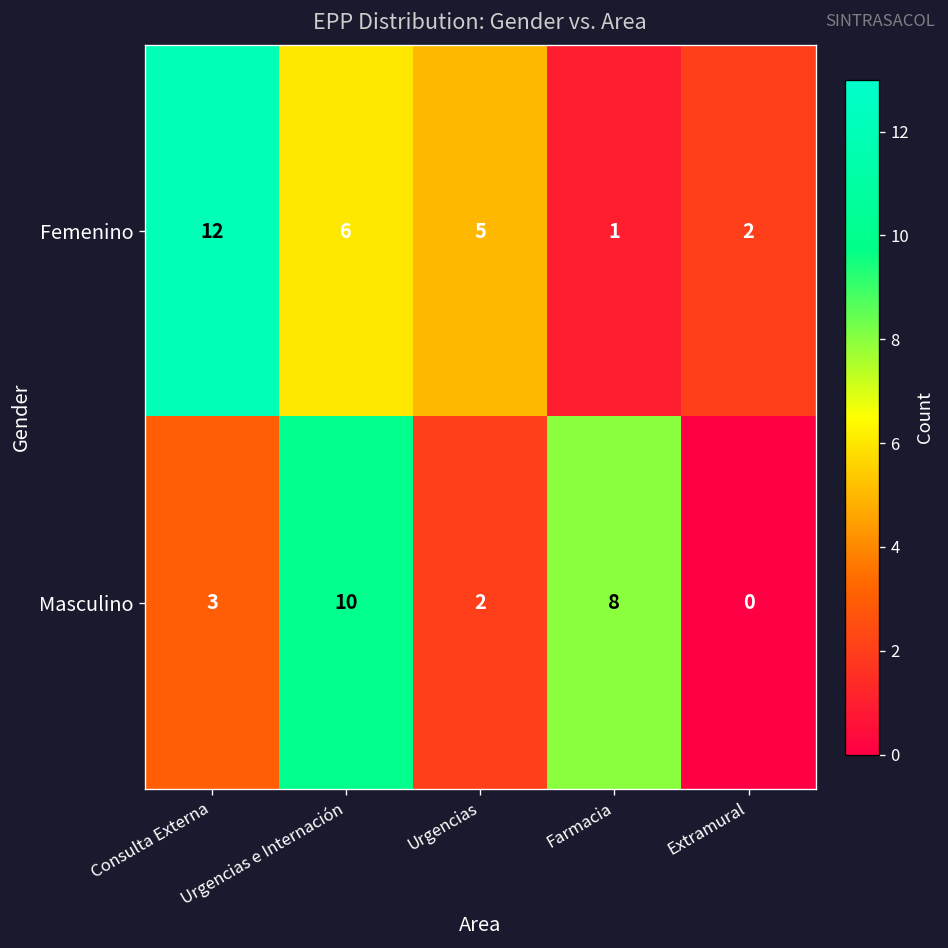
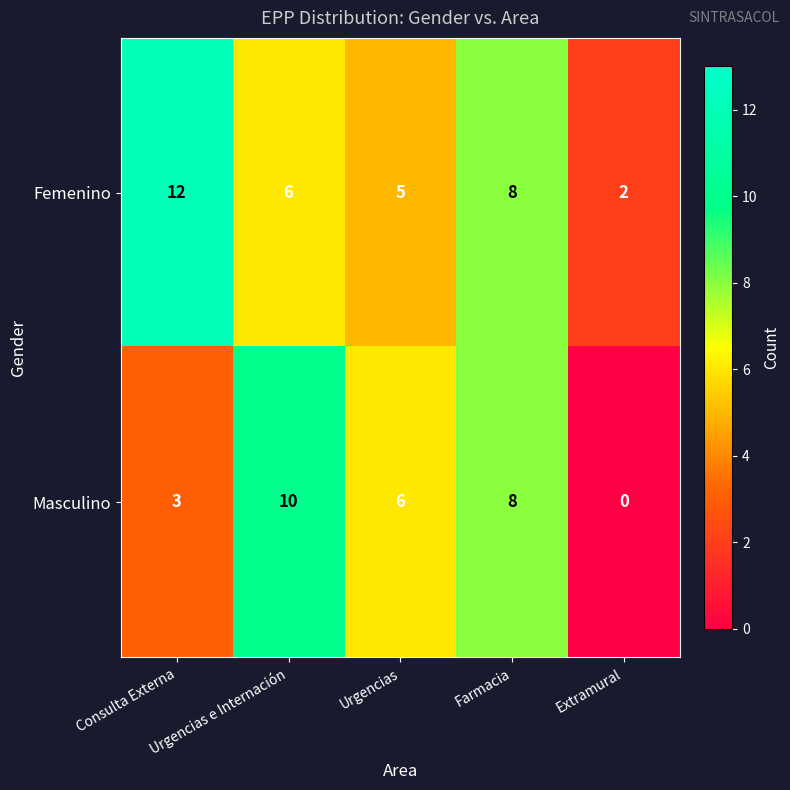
  {
    "Femenino": {
      "Consulta Externa": 12,
      "Urgencias e Internación": 6,
      "Urgencias": 5,
-     "Farmacia": 1,
+     "Farmacia": 8,
      "Extramural": 2
    },
    "Masculino": {
      "Consulta Externa": 3,
      "Urgencias e Internación": 10,
-     "Urgencias": 2,
+     "Urgencias": 6,
      "Farmacia": 8,
      "Extramural": 0
    }
  }
